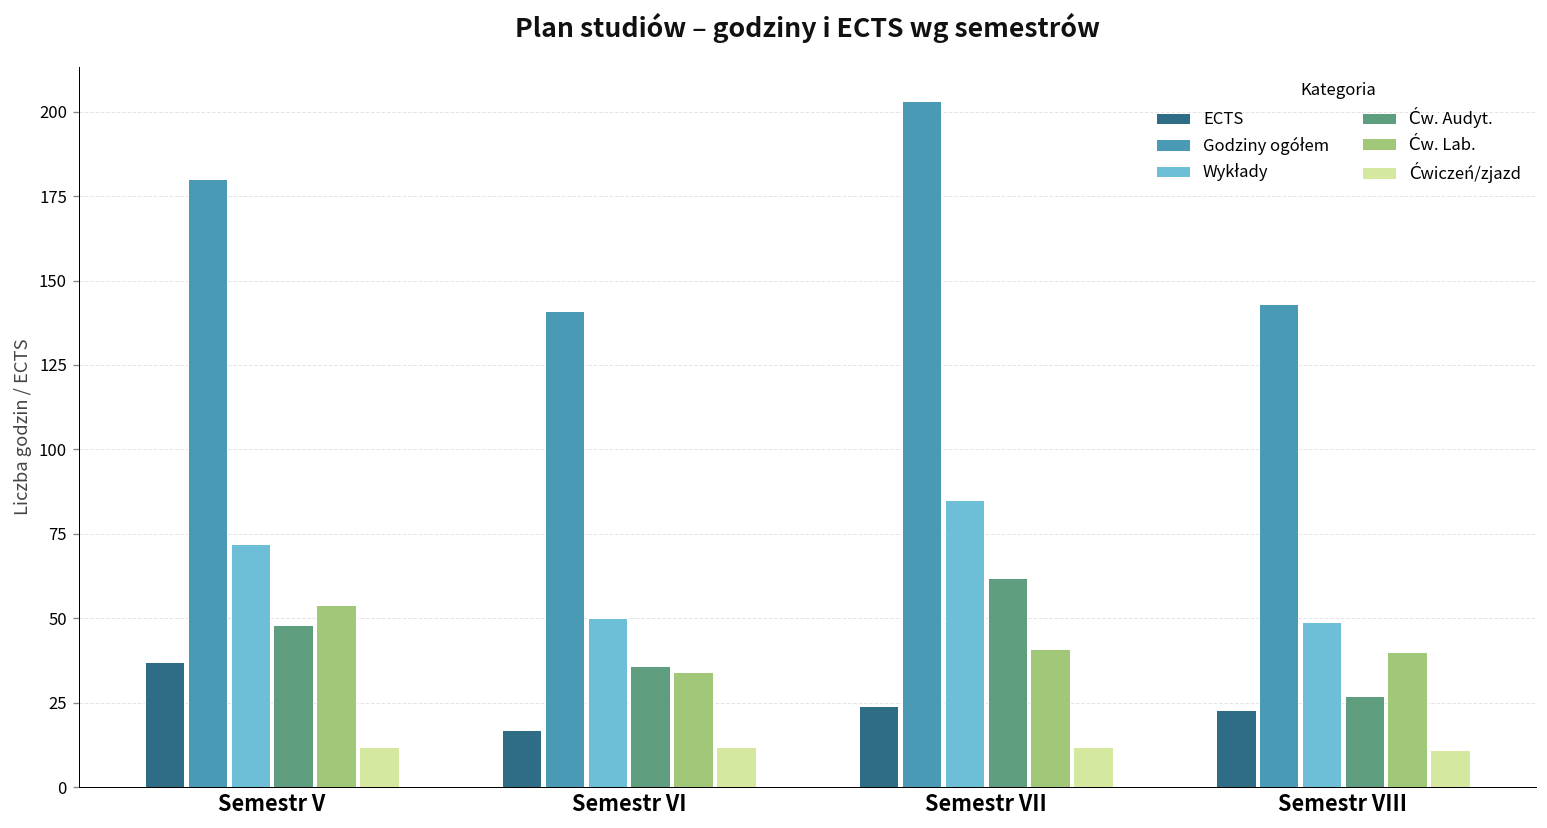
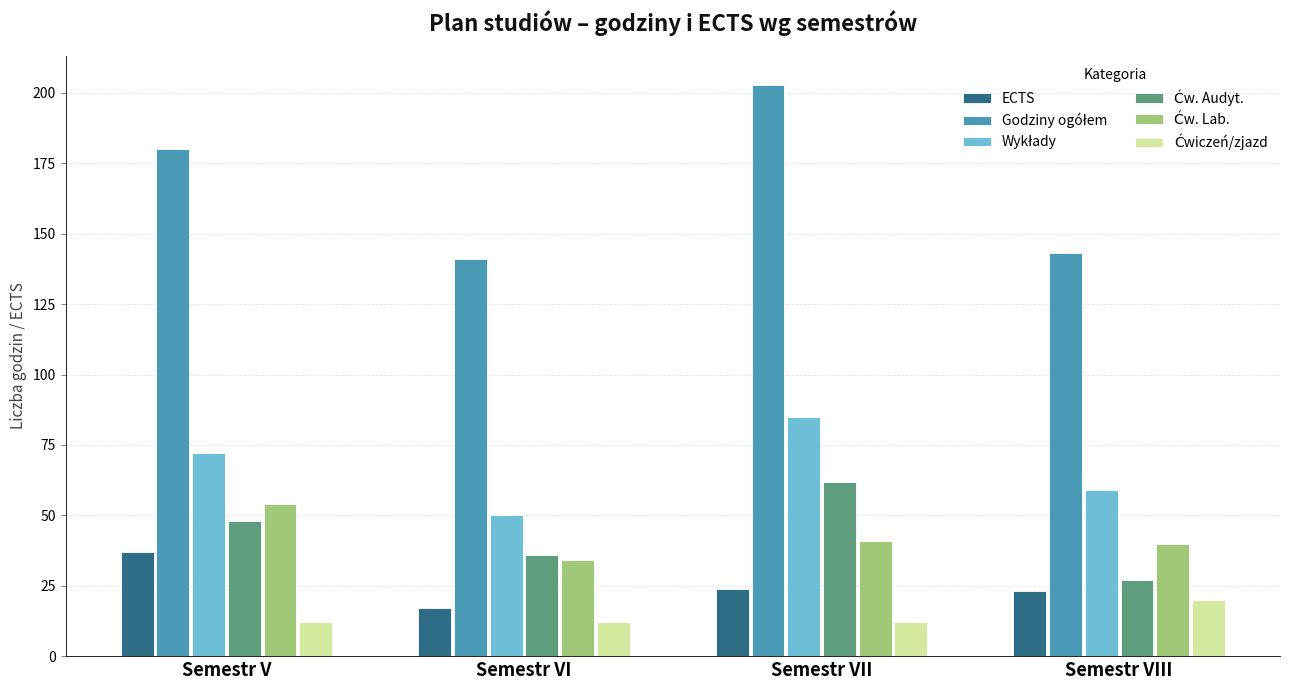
  {
    "ECTS": {
      "Semestr V": 37,
      "Semestr VI": 17,
      "Semestr VII": 24,
      "Semestr VIII": 23
    },
    "Wykłady": {
      "Semestr V": 72,
      "Semestr VI": 50,
      "Semestr VII": 85,
-     "Semestr VIII": 49
+     "Semestr VIII": 59
    },
    "Ćw. Lab.": {
      "Semestr V": 54,
      "Semestr VI": 34,
      "Semestr VII": 41,
      "Semestr VIII": 40
    },
    "Ćwiczeń/zjazd": {
      "Semestr V": 12,
      "Semestr VI": 12,
      "Semestr VII": 12,
-     "Semestr VIII": 11
+     "Semestr VIII": 20
    }
  }
